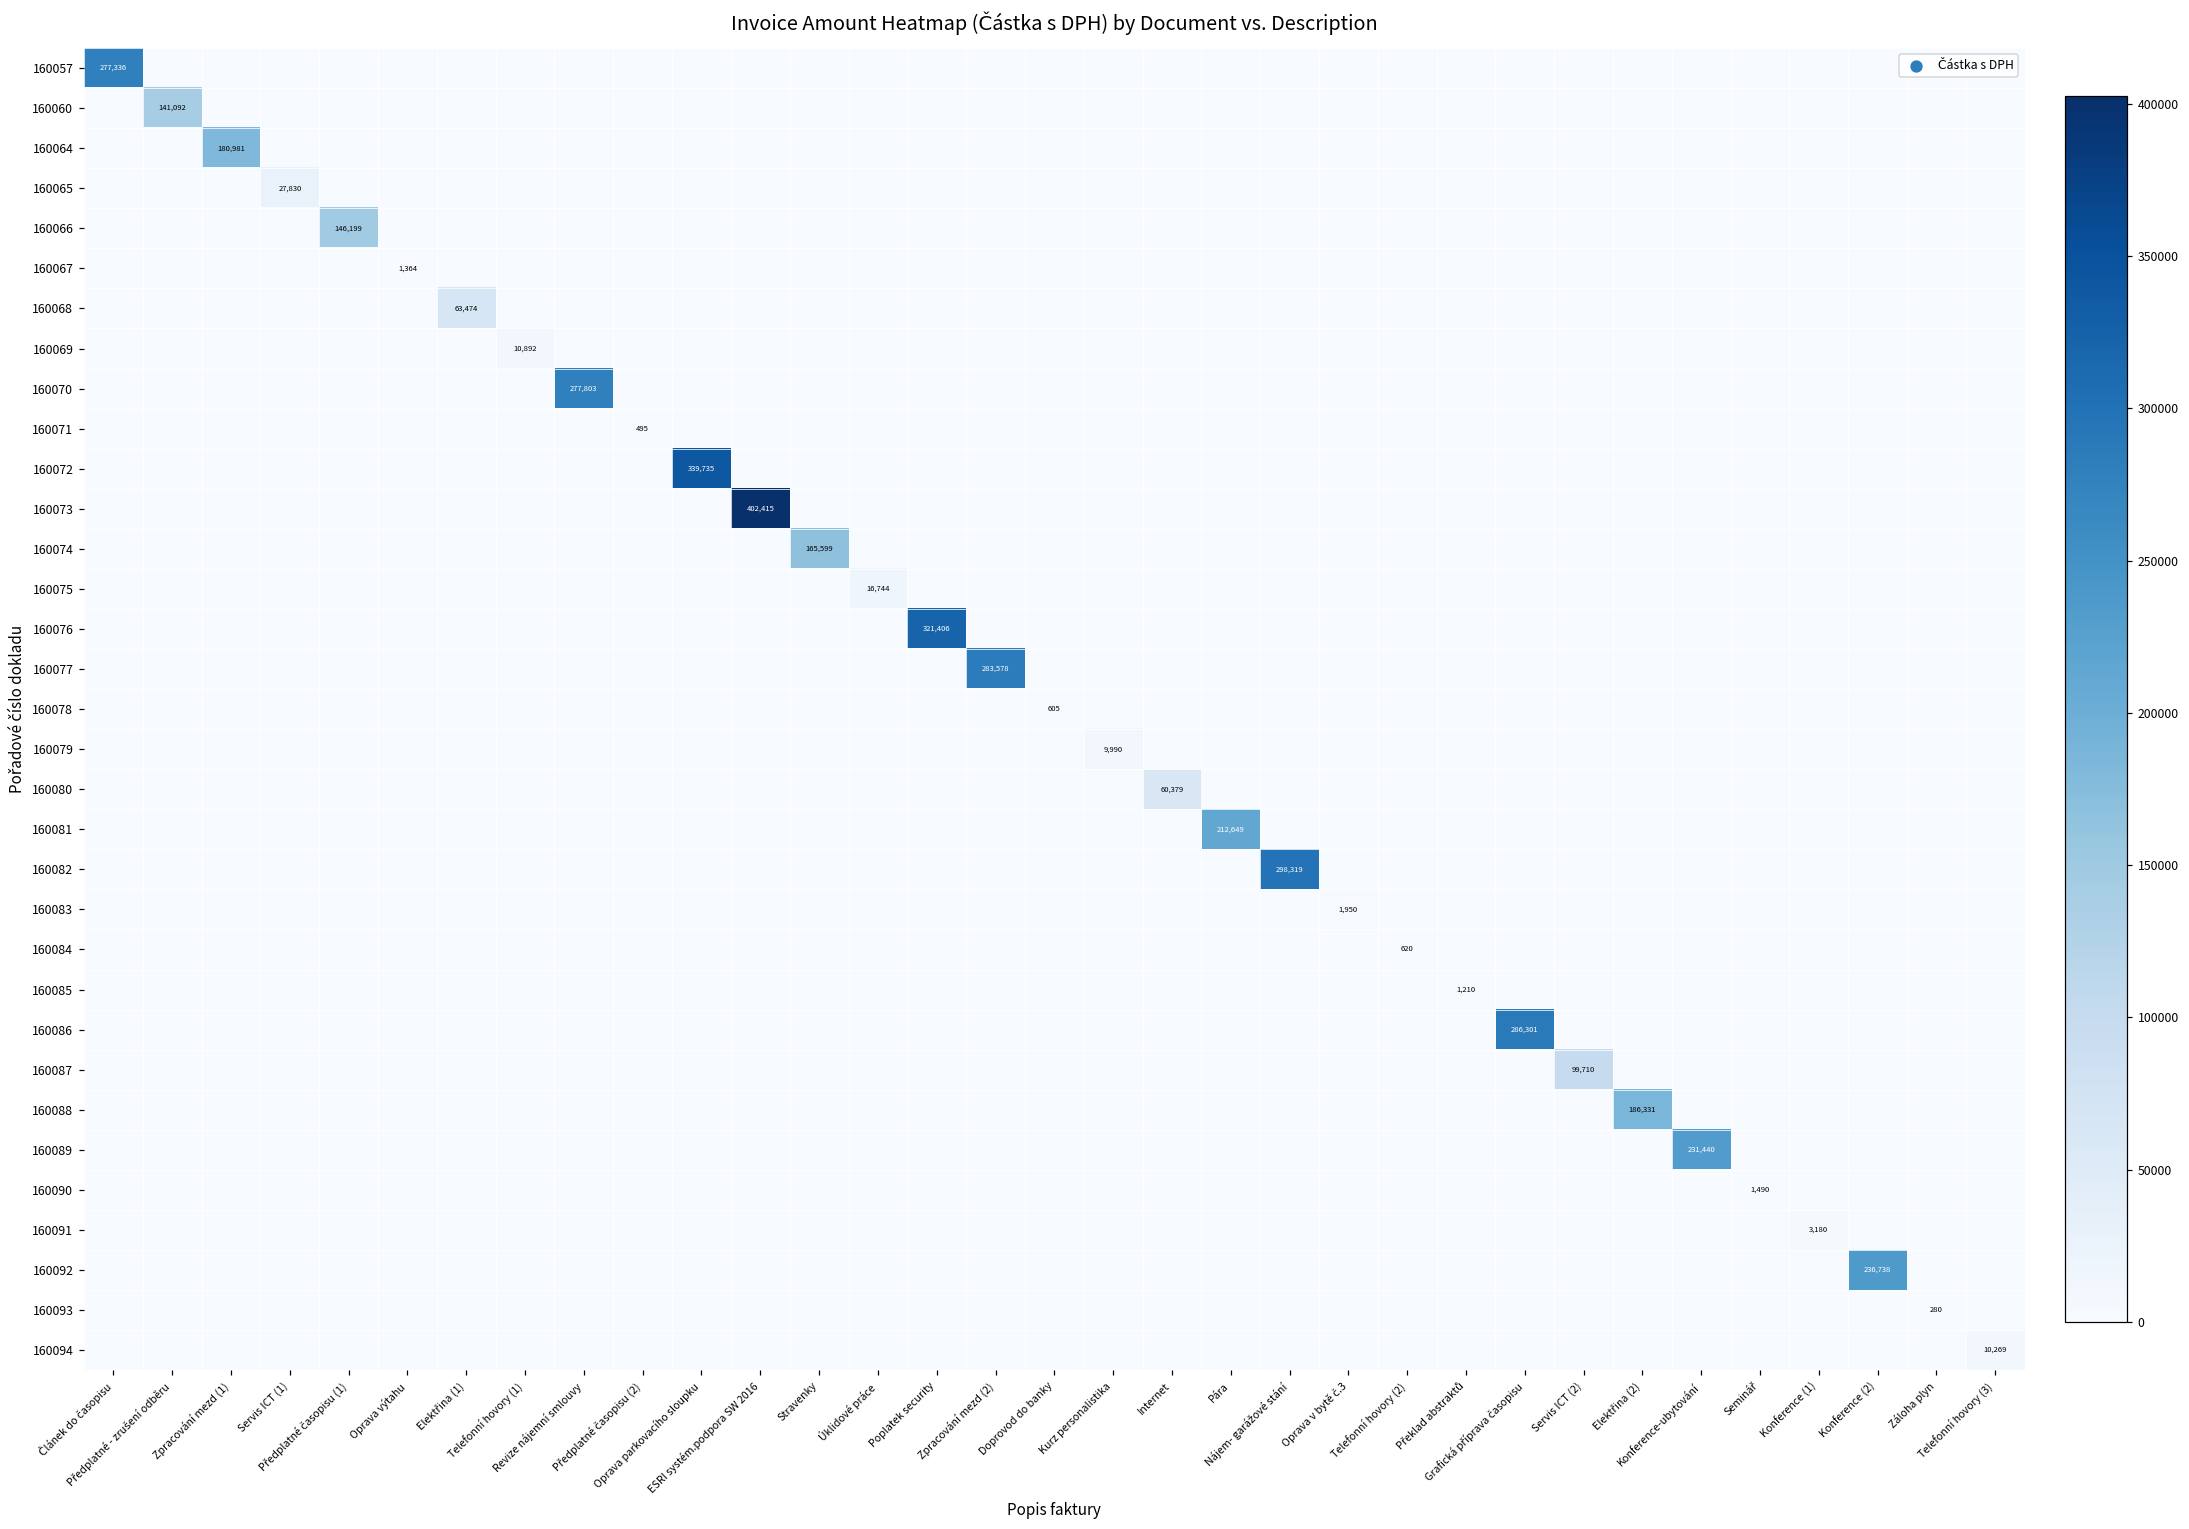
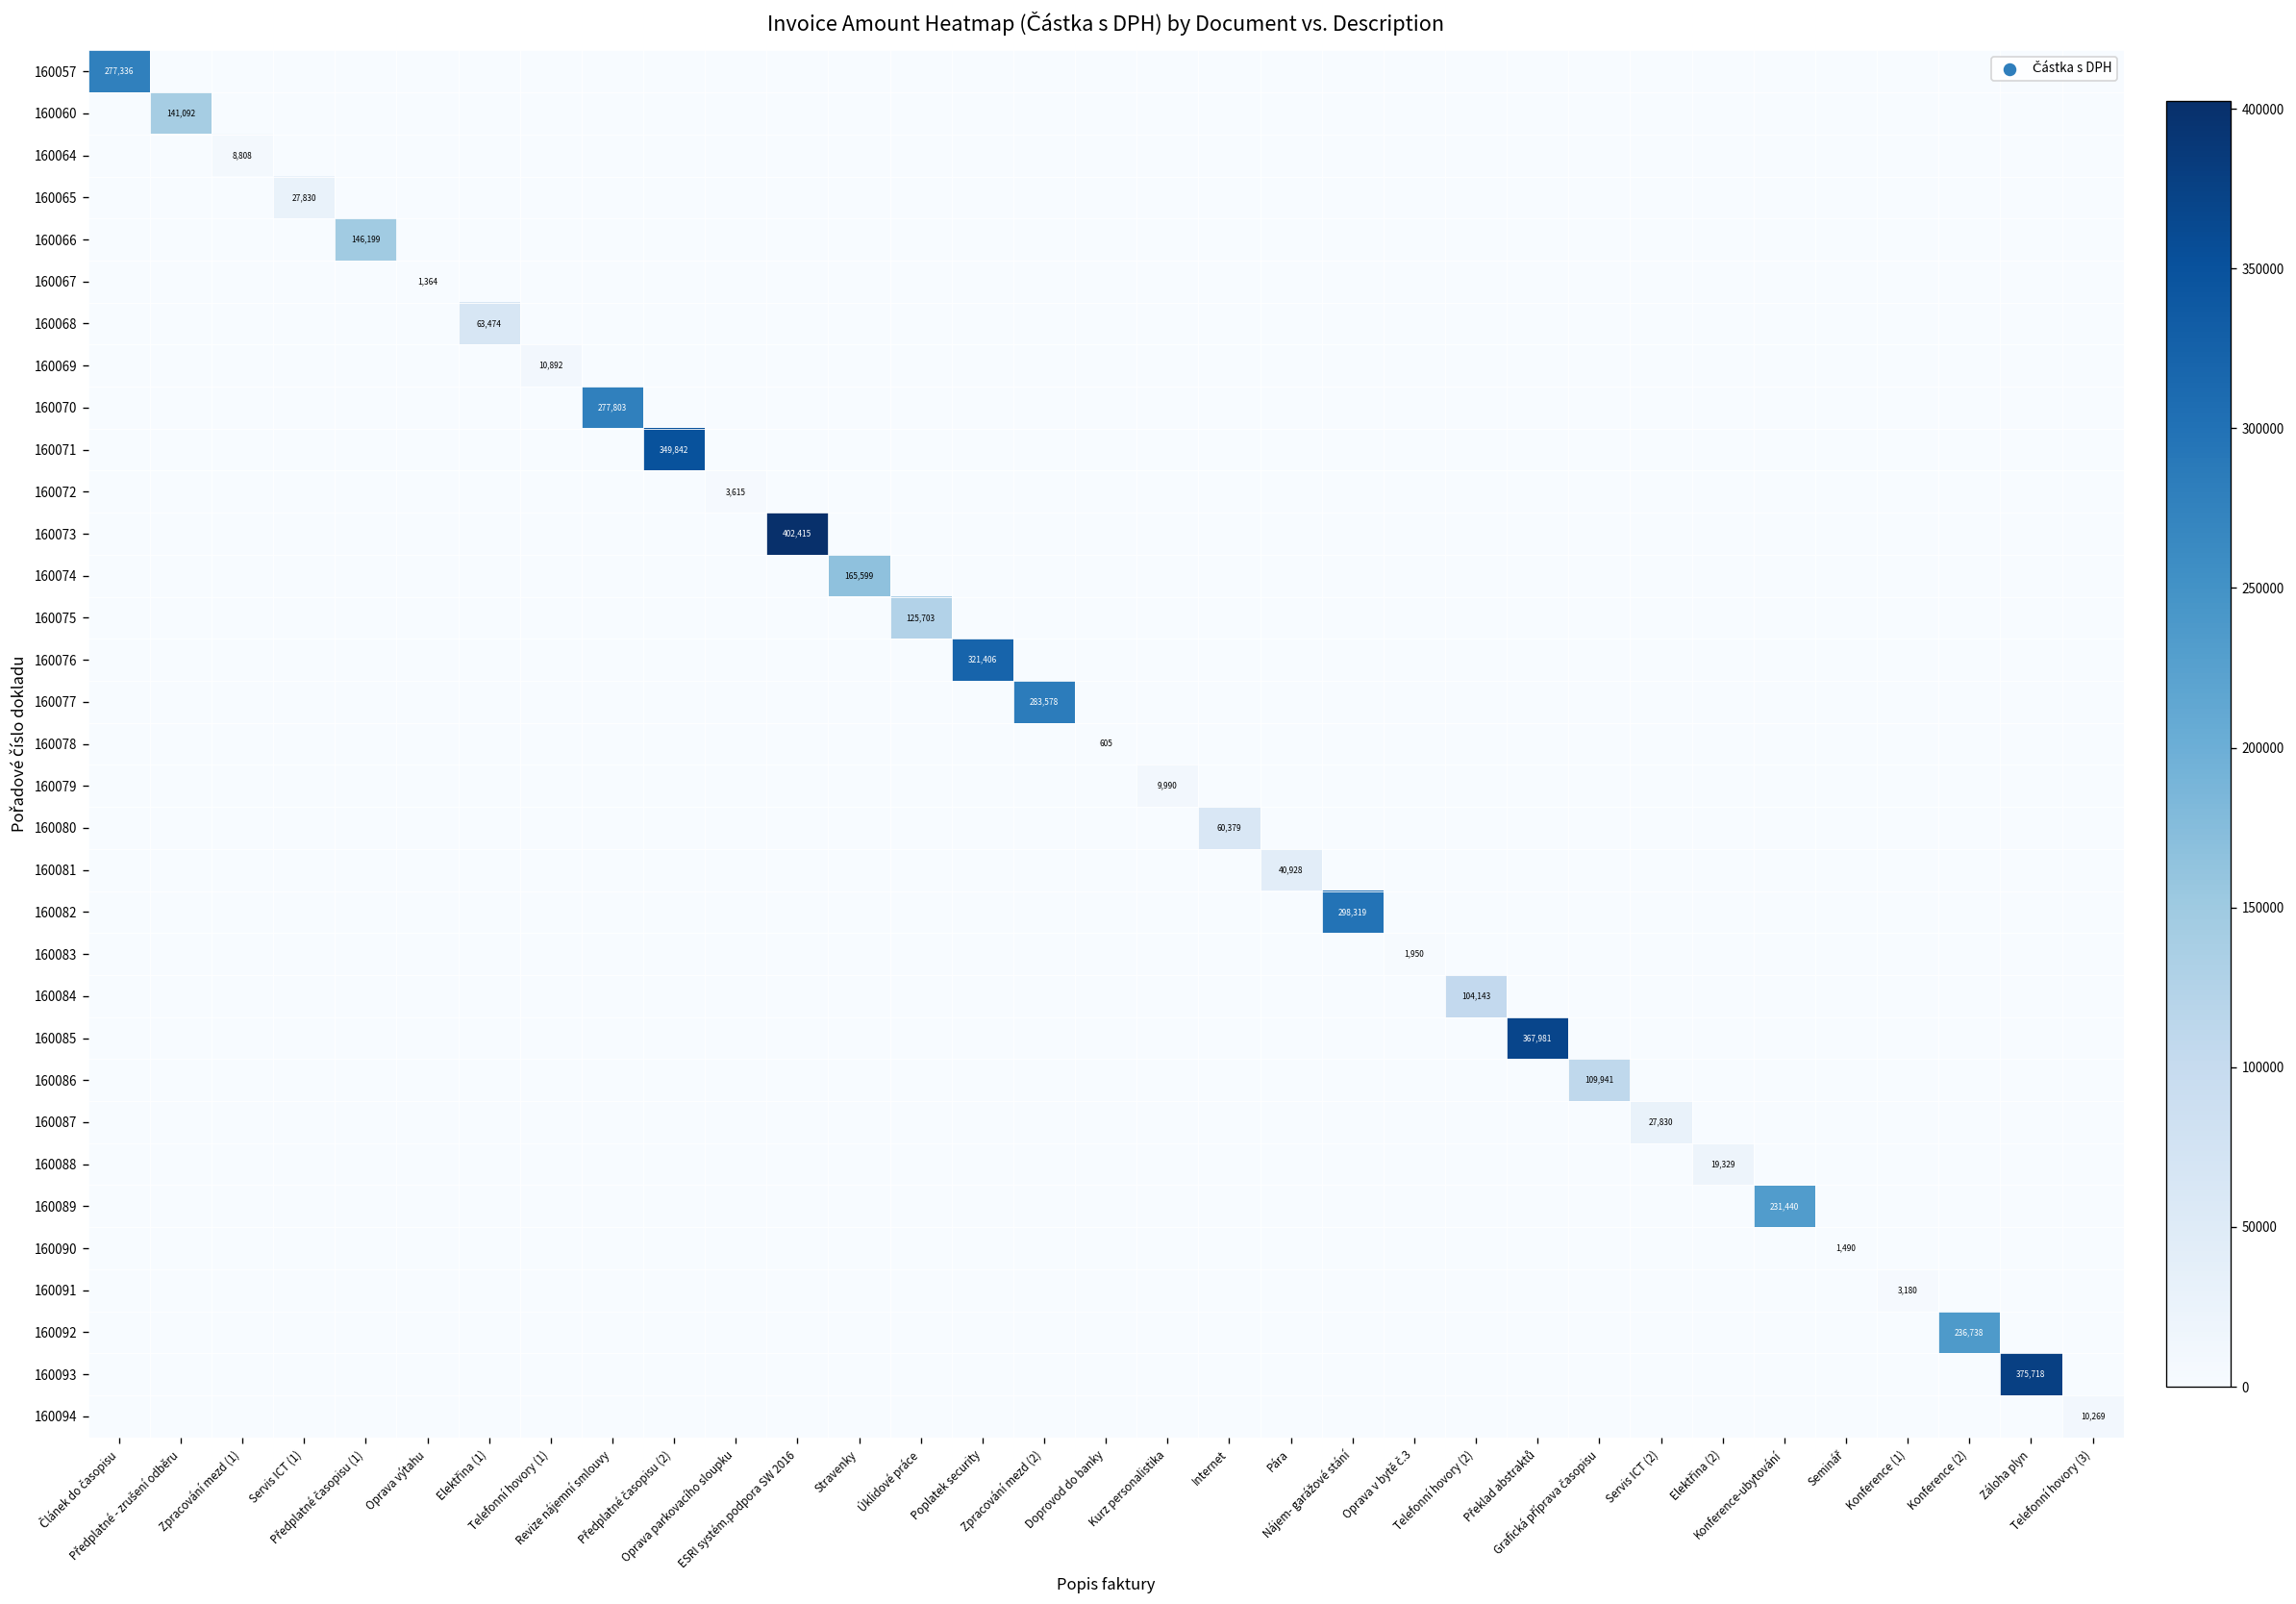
  {
    "160057": {
      "Článek do časopisu": "277,336"
    },
    "160060": {
      "Předplatné - zrušení odběru": "141,092"
    },
    "160064": {
-     "Zpracování mezd (1)": "180,981"
+     "Zpracování mezd (1)": "8,808"
    },
    "160065": {
      "Servis ICT (1)": "27,830"
    },
    "160066": {
      "Předplatné časopisu (1)": "146,199"
    },
    "160067": {
      "Oprava výtahu": "1,364"
    },
    "160068": {
      "Elektřina (1)": "63,474"
    },
    "160069": {
      "Telefonní hovory (1)": "10,892"
    },
    "160070": {
      "Revize nájemní smlouvy": "277,803"
    },
    "160071": {
-     "Předplatné časopisu (2)": "495"
+     "Předplatné časopisu (2)": "349,842"
    },
    "160072": {
-     "Oprava parkovacího sloupku": "339,735"
+     "Oprava parkovacího sloupku": "3,615"
    },
    "160073": {
      "ESRI systém.podpora SW 2016": "402,415"
    },
    "160074": {
      "Stravenky": "165,599"
    },
    "160075": {
-     "Úklidové práce": "16,744"
+     "Úklidové práce": "125,703"
    },
    "160076": {
      "Poplatek security": "321,406"
    },
    "160077": {
      "Zpracování mezd (2)": "283,578"
    },
    "160078": {
      "Doprovod do banky": "605"
    },
    "160079": {
      "Kurz personalistika": "9,990"
    },
    "160080": {
      "Internet": "60,379"
    },
    "160081": {
-     "Pára": "212,649"
+     "Pára": "40,928"
    },
    "160082": {
      "Nájem- garážové stání": "298,319"
    },
    "160083": {
      "Oprava v bytě č.3": "1,950"
    },
    "160084": {
-     "Telefonní hovory (2)": "620"
+     "Telefonní hovory (2)": "104,143"
    },
    "160085": {
-     "Překlad abstraktů": "1,210"
+     "Překlad abstraktů": "367,981"
    },
    "160086": {
-     "Grafická příprava časopisu": "286,301"
+     "Grafická příprava časopisu": "109,941"
    },
    "160087": {
-     "Servis ICT (2)": "99,710"
+     "Servis ICT (2)": "27,830"
    },
    "160088": {
-     "Elektřina (2)": "186,331"
+     "Elektřina (2)": "19,329"
    },
    "160089": {
      "Konference-ubytování": "231,440"
    },
    "160090": {
      "Seminář": "1,490"
    },
    "160091": {
      "Konference (1)": "3,180"
    },
    "160092": {
      "Konference (2)": "236,738"
    },
    "160093": {
-     "Záloha plyn": "280"
+     "Záloha plyn": "375,718"
    },
    "160094": {
      "Telefonní hovory (3)": "10,269"
    }
  }
